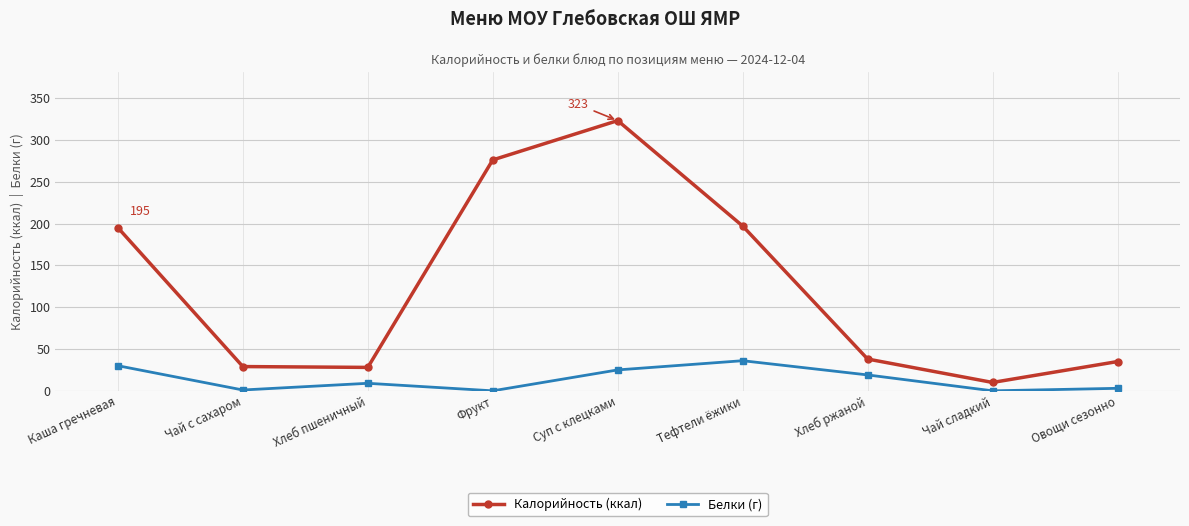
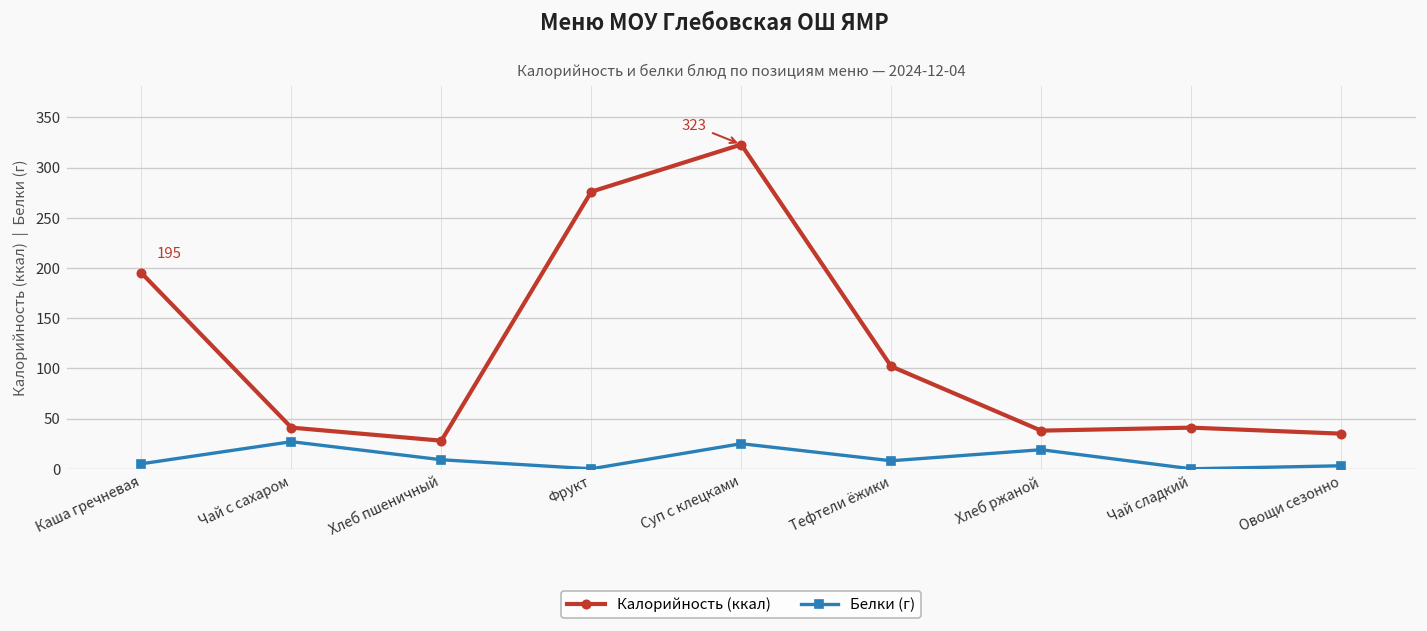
  {
    "Калорийность (ккал)": {
-     "Чай с сахаром": 30,
+     "Чай с сахаром": 40,
      "Хлеб пшеничный": 30,
      "Фрукт": 280,
-     "Тефтели ёжики": 200,
+     "Тефтели ёжики": 100,
      "Хлеб ржаной": 40,
-     "Чай сладкий": 10,
+     "Чай сладкий": 40,
      "Овощи сезонно": 40
    },
    "Белки (г)": {
-     "Каша гречневая": 30,
-     "Чай с сахаром": 0,
+     "Каша гречневая": 10,
+     "Чай с сахаром": 30,
      "Хлеб пшеничный": 10,
      "Фрукт": 0,
      "Суп с клецками": 30,
-     "Тефтели ёжики": 40,
+     "Тефтели ёжики": 10,
      "Хлеб ржаной": 20,
      "Чай сладкий": 0,
      "Овощи сезонно": 0
    }
  }
